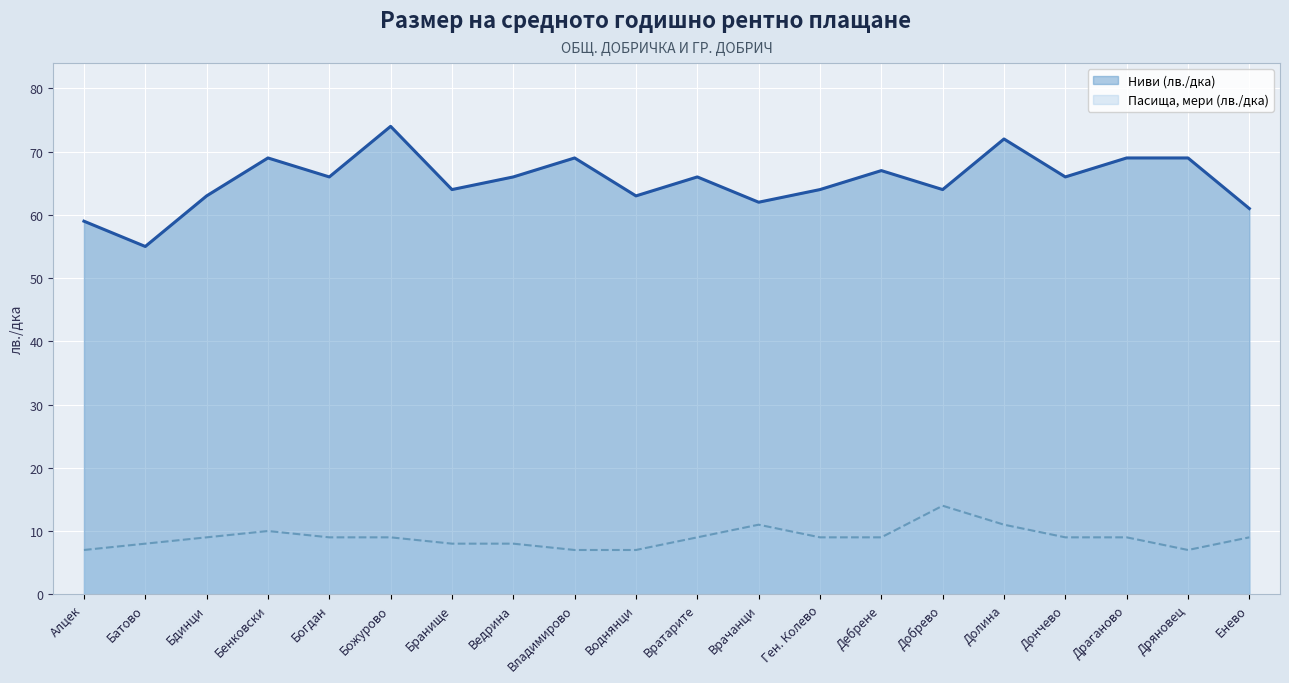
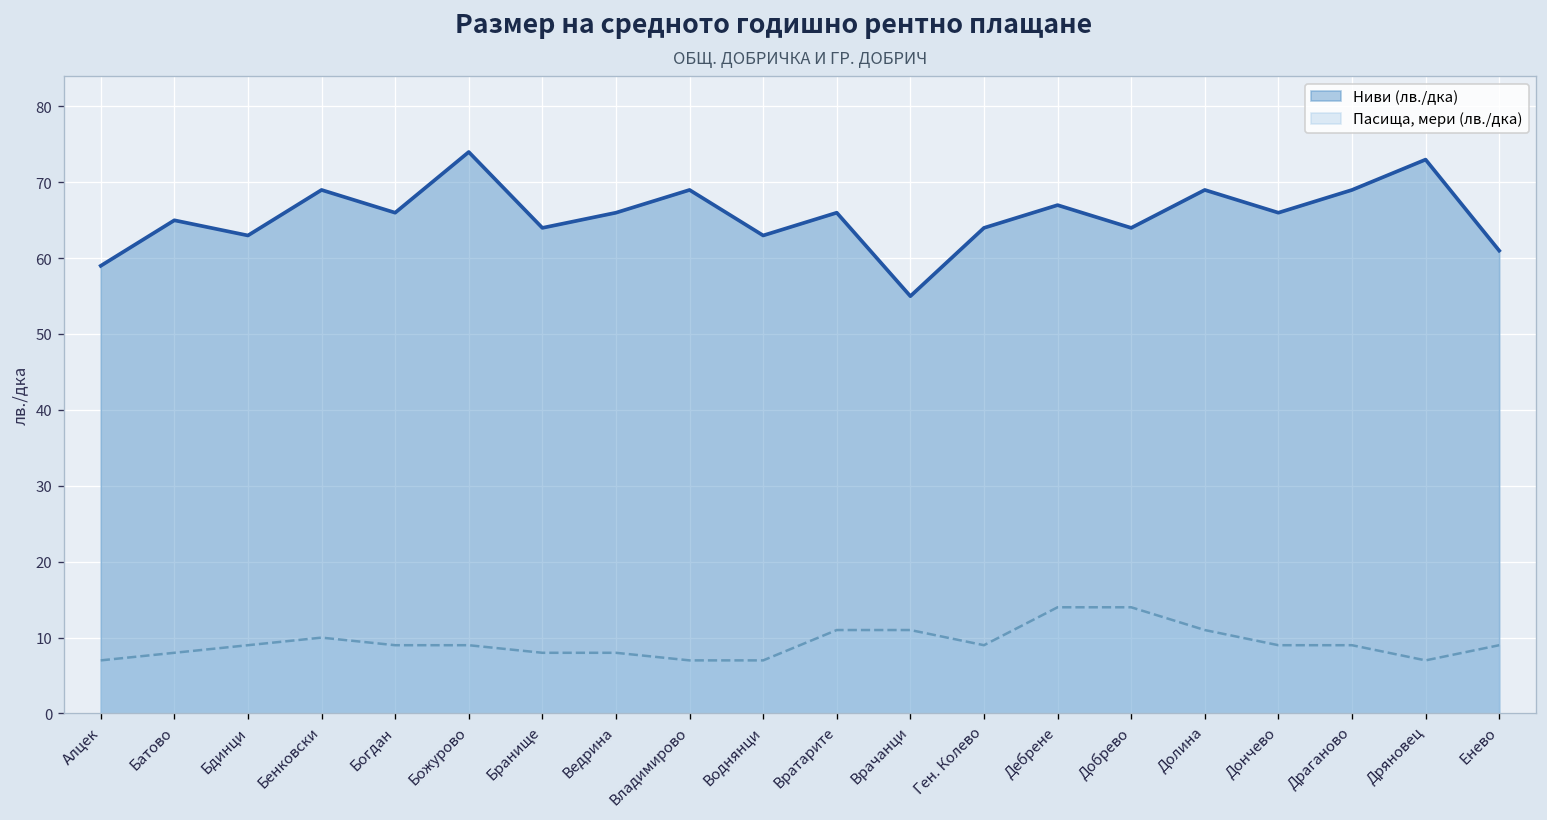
  {
    "Ниви (лв./дка)": {
      "Алцек": 59,
-     "Батово": 55,
+     "Батово": 65,
      "Бдинци": 63,
      "Бенковски": 69,
      "Богдан": 66,
      "Божурово": 74,
      "Бранище": 64,
      "Ведрина": 66,
      "Владимирово": 69,
      "Воднянци": 63,
      "Вратарите": 66,
-     "Врачанци": 62,
+     "Врачанци": 55,
      "Ген. Колево": 64,
      "Дебрене": 67,
      "Добрево": 64,
-     "Долина": 72,
+     "Долина": 69,
      "Дончево": 66,
      "Драганово": 69,
-     "Дряновец": 69,
+     "Дряновец": 73,
      "Енево": 61
    },
    "Пасища, мери (лв./дка)": {
      "Алцек": 7,
      "Батово": 8,
      "Бдинци": 9,
      "Бенковски": 10,
      "Богдан": 9,
      "Божурово": 9,
      "Бранище": 8,
      "Ведрина": 8,
      "Владимирово": 7,
      "Воднянци": 7,
-     "Вратарите": 9,
+     "Вратарите": 11,
      "Врачанци": 11,
      "Ген. Колево": 9,
-     "Дебрене": 9,
+     "Дебрене": 14,
      "Добрево": 14,
      "Долина": 11,
      "Дончево": 9,
      "Драганово": 9,
      "Дряновец": 7,
      "Енево": 9
    }
  }
